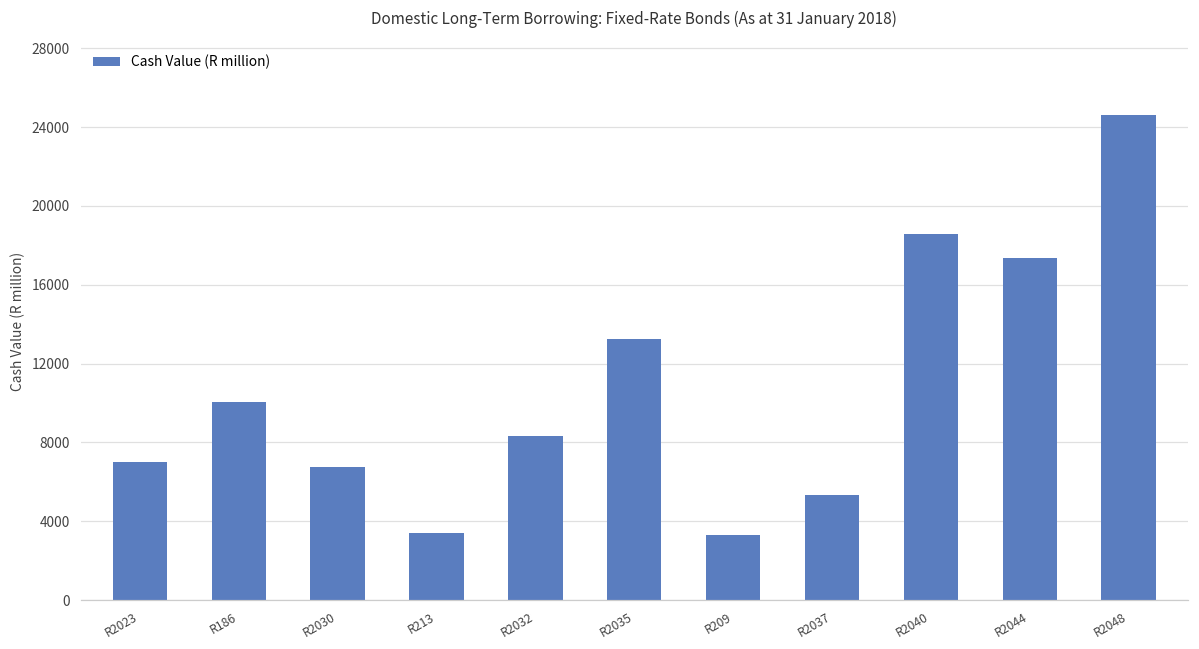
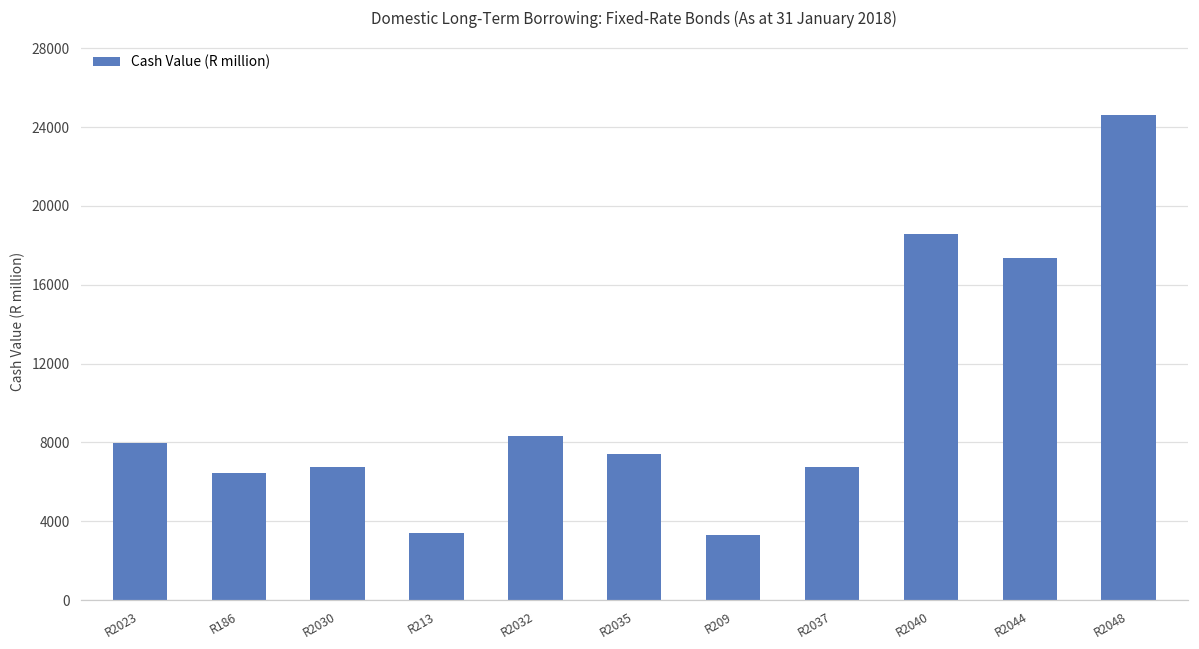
  {
-   "R2023": 7000,
-   "R186": 10000,
+   "R2023": 8000,
+   "R186": 6400,
    "R2030": 6700,
    "R213": 3400,
    "R2032": 8300,
-   "R2035": 13300,
+   "R2035": 7400,
    "R209": 3300,
-   "R2037": 5400,
+   "R2037": 6800,
    "R2040": 18600,
    "R2044": 17300,
    "R2048": 24600
  }
